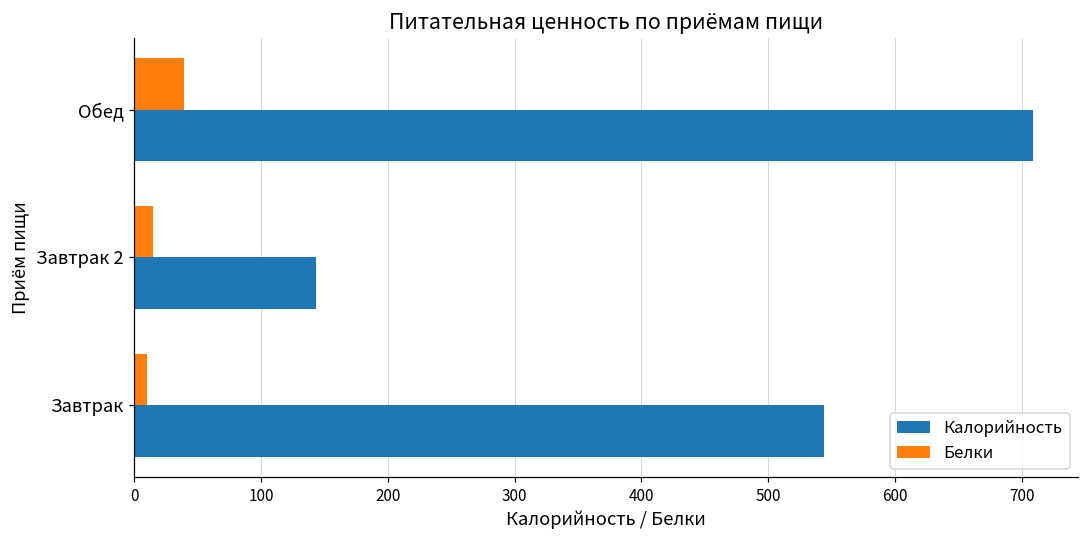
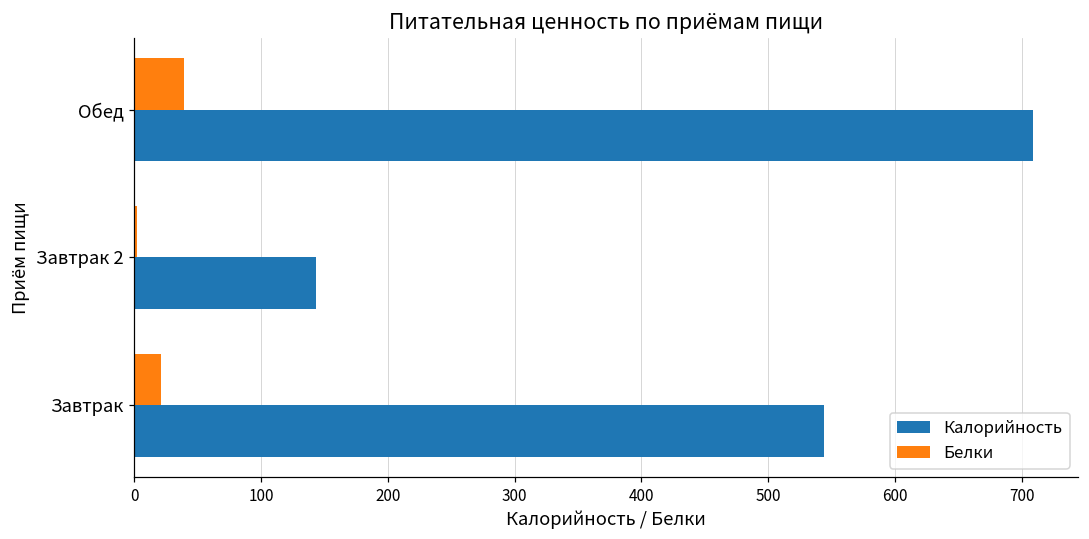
  {
    "Калорийность": {
      "Обед": 709,
      "Завтрак 2": 143,
      "Завтрак": 544
    },
    "Белки": {
      "Обед": 39,
-     "Завтрак 2": 15,
-     "Завтрак": 10
+     "Завтрак 2": 2,
+     "Завтрак": 21
    }
  }
